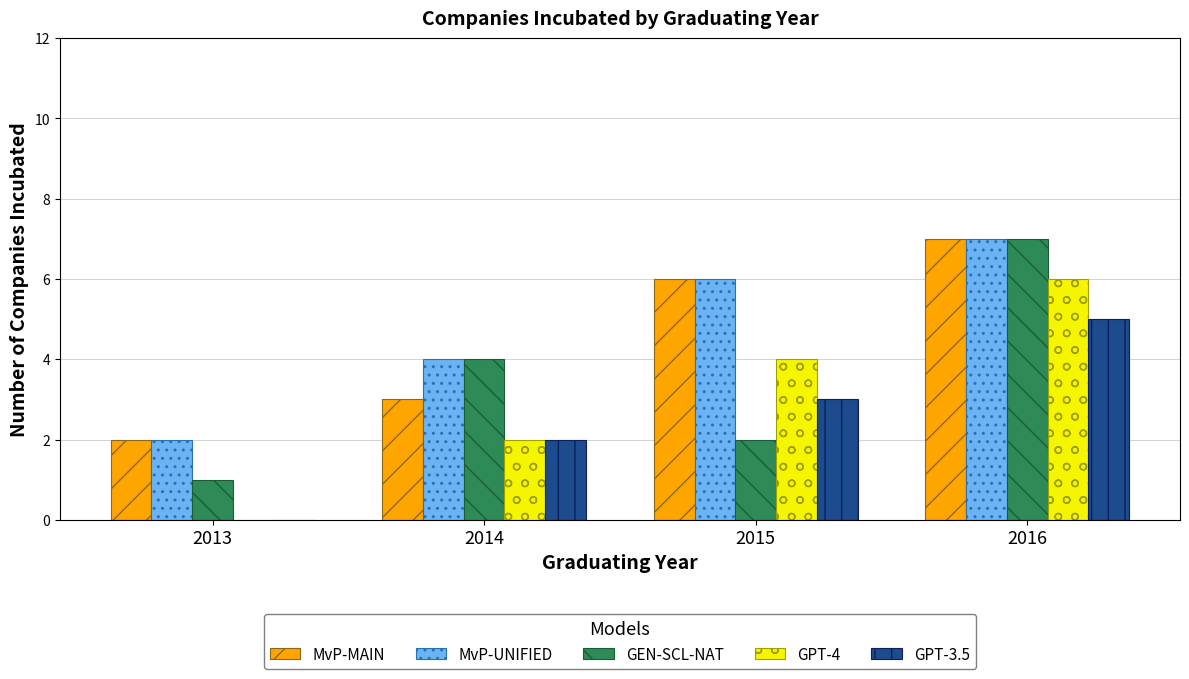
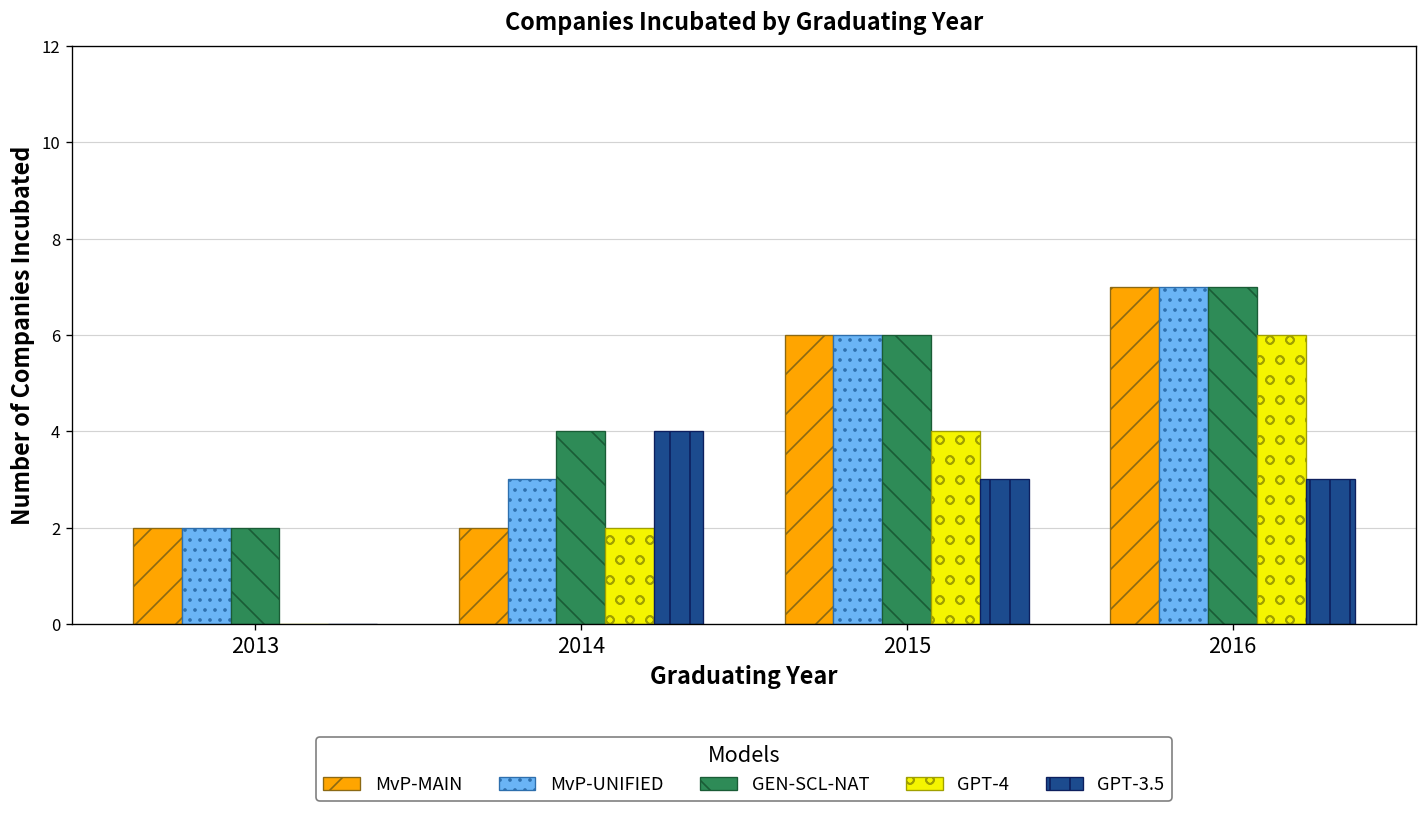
  {
    "MvP-MAIN": {
      "2013": 2,
-     "2014": 3,
+     "2014": 2,
      "2015": 6,
      "2016": 7
    },
    "MvP-UNIFIED": {
      "2013": 2,
-     "2014": 4,
+     "2014": 3,
      "2015": 6,
      "2016": 7
    },
    "GEN-SCL-NAT": {
-     "2013": 1,
+     "2013": 2,
      "2014": 4,
-     "2015": 2,
+     "2015": 6,
      "2016": 7
    },
    "GPT-4": {
      "2013": 0,
      "2014": 2,
      "2015": 4,
      "2016": 6
    },
    "GPT-3.5": {
      "2013": 0,
-     "2014": 2,
+     "2014": 4,
      "2015": 3,
-     "2016": 5
+     "2016": 3
    }
  }
